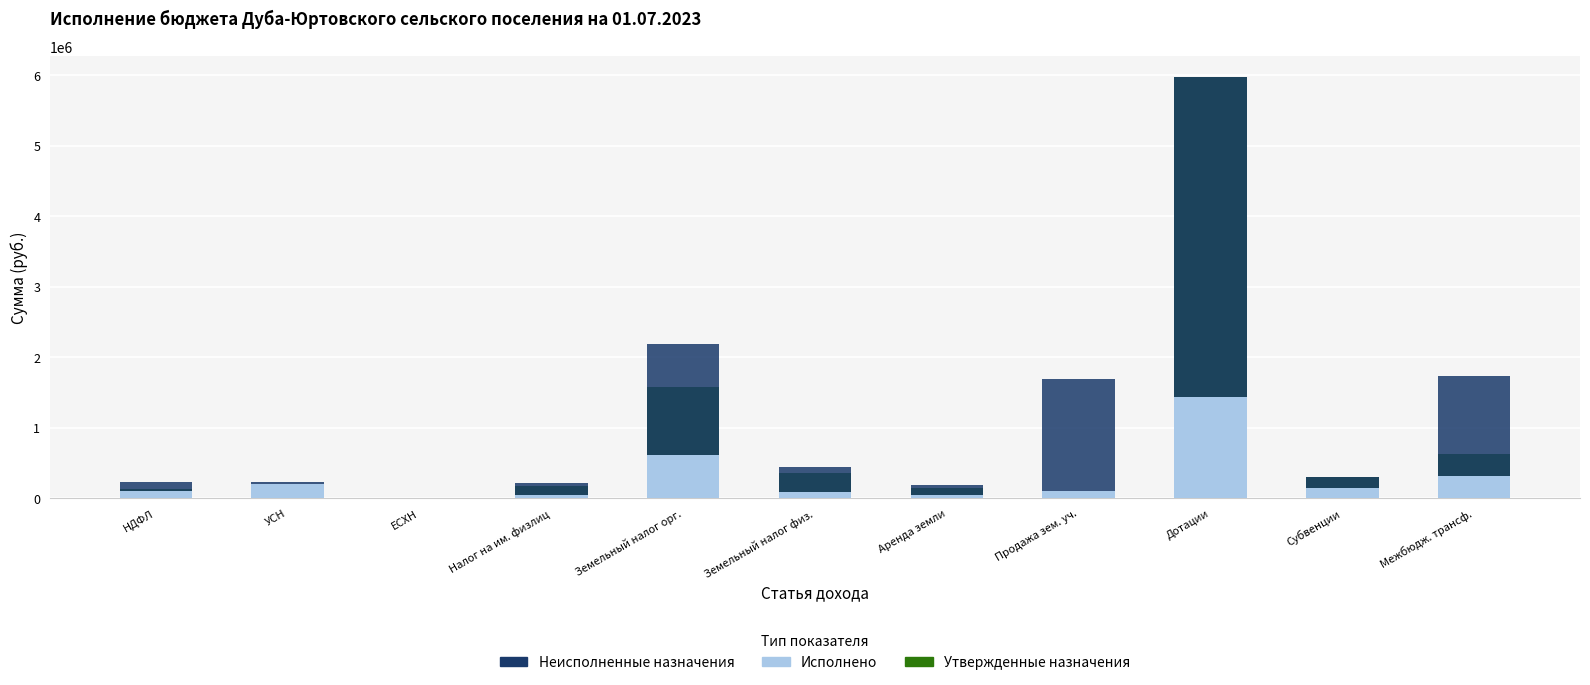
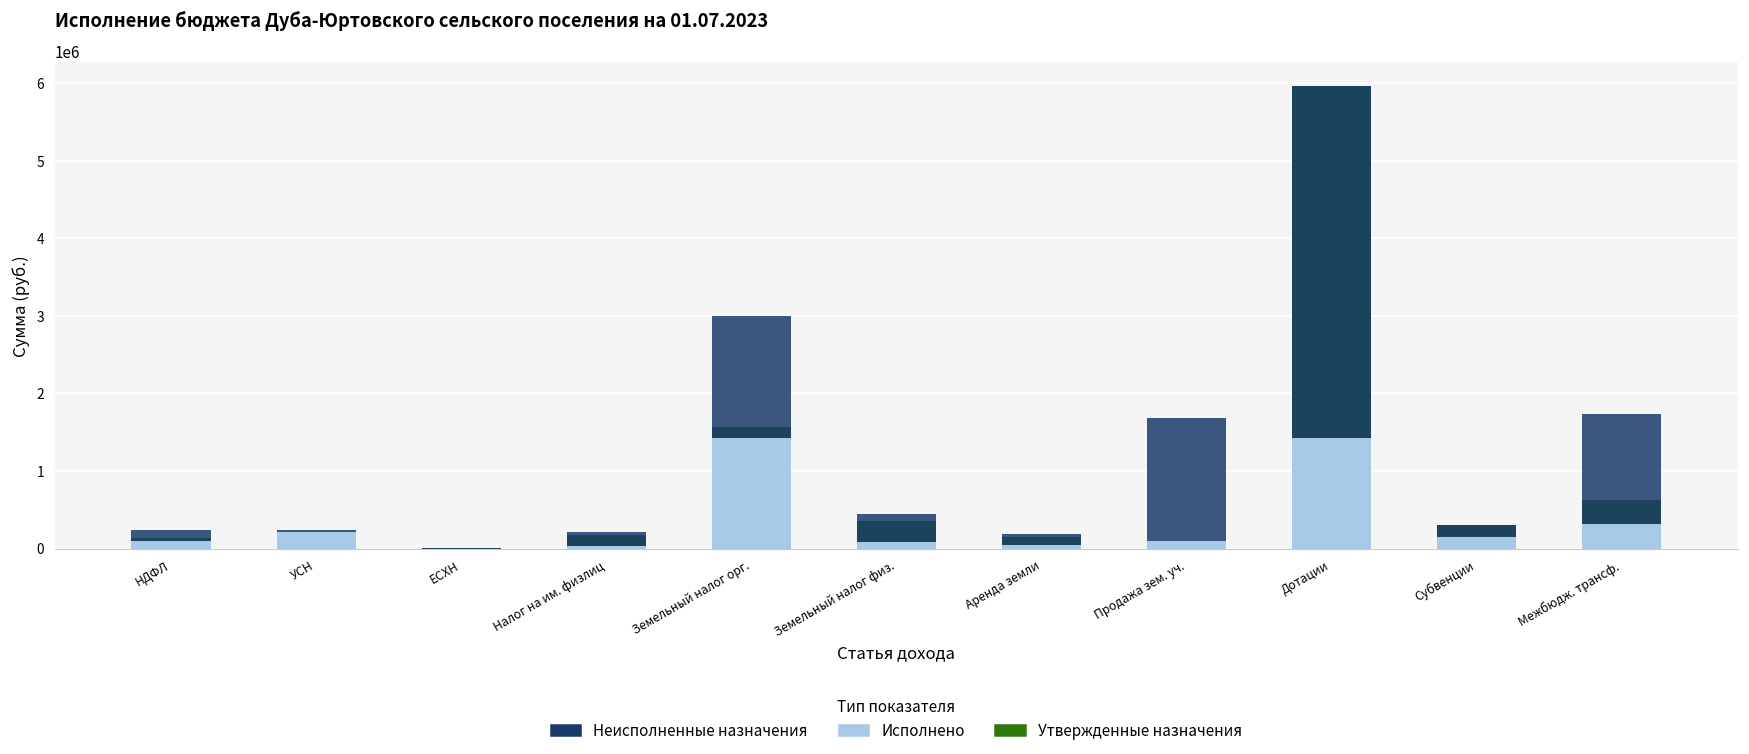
  {
    "Утвержденные назначения": {
      "Дотации": 6000000,
      "Субвенции": 300000
    },
    "Исполнено": {
      "УСН": 200000,
      "ЕСХН": 0,
-     "Земельный налог орг.": 600000,
+     "Земельный налог орг.": 1400000,
      "Продажа зем. уч.": 100000
    },
    "Неисполненные назначения": {
      "НДФЛ": 100000,
      "Налог на им. физлиц": 200000,
      "Земельный налог орг.": 1600000,
      "Земельный налог физ.": 400000,
      "Аренда земли": 100000,
      "Продажа зем. уч.": 1600000,
      "Дотации": 4500000,
      "Субвенции": 200000,
      "Межбюдж. трансф.": 1400000
    }
  }
